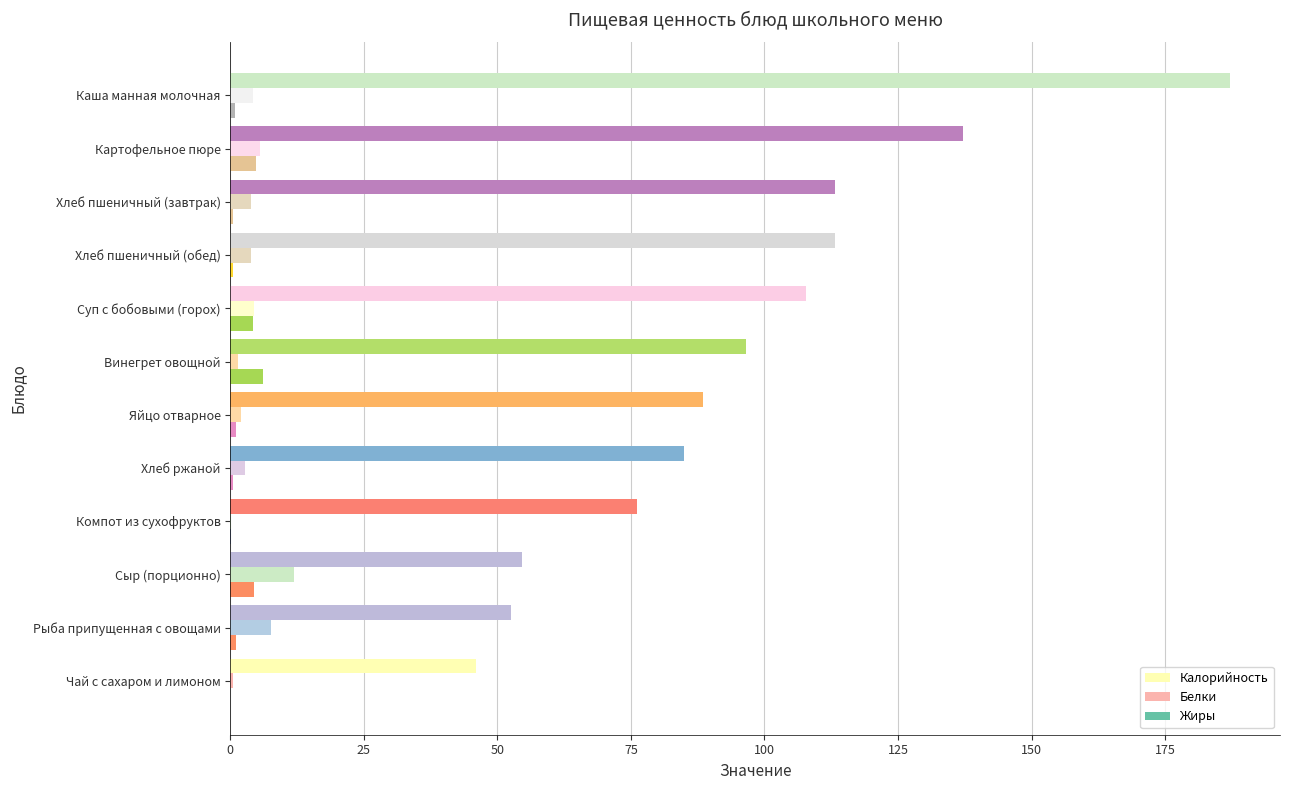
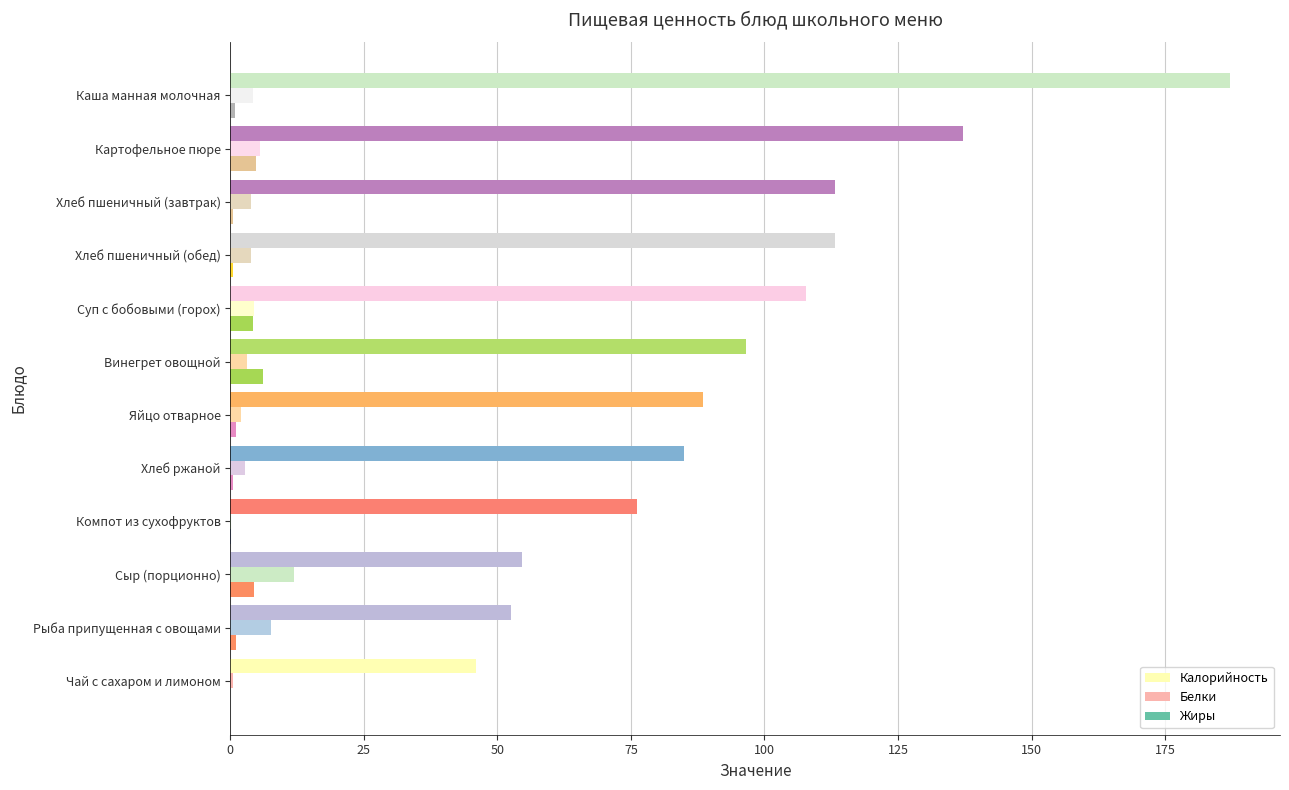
  {
    "Калорийность": {
      "Каша манная молочная": 187,
      "Картофельное пюре": 137,
      "Хлеб пшеничный (завтрак)": 113,
      "Хлеб пшеничный (обед)": 113,
      "Суп с бобовыми (горох)": 108,
      "Винегрет овощной": 97,
      "Яйцо отварное": 88,
      "Хлеб ржаной": 85,
      "Компот из сухофруктов": 76,
      "Сыр (порционно)": 55,
      "Рыба припущенная с овощами": 53,
      "Чай с сахаром и лимоном": 46
    },
    "Белки": {
      "Каша манная молочная": 4,
      "Картофельное пюре": 6,
      "Хлеб пшеничный (завтрак)": 4,
      "Хлеб пшеничный (обед)": 4,
      "Суп с бобовыми (горох)": 4,
-     "Винегрет овощной": 1,
+     "Винегрет овощной": 3,
      "Яйцо отварное": 2,
      "Хлеб ржаной": 3,
      "Сыр (порционно)": 12,
      "Рыба припущенная с овощами": 8
    },
    "Жиры": {
      "Каша манная молочная": 1,
      "Картофельное пюре": 5,
      "Суп с бобовыми (горох)": 4,
      "Винегрет овощной": 6,
      "Яйцо отварное": 1,
      "Хлеб ржаной": 1,
      "Сыр (порционно)": 4,
      "Рыба припущенная с овощами": 1,
      "Чай с сахаром и лимоном": 0
    }
  }
